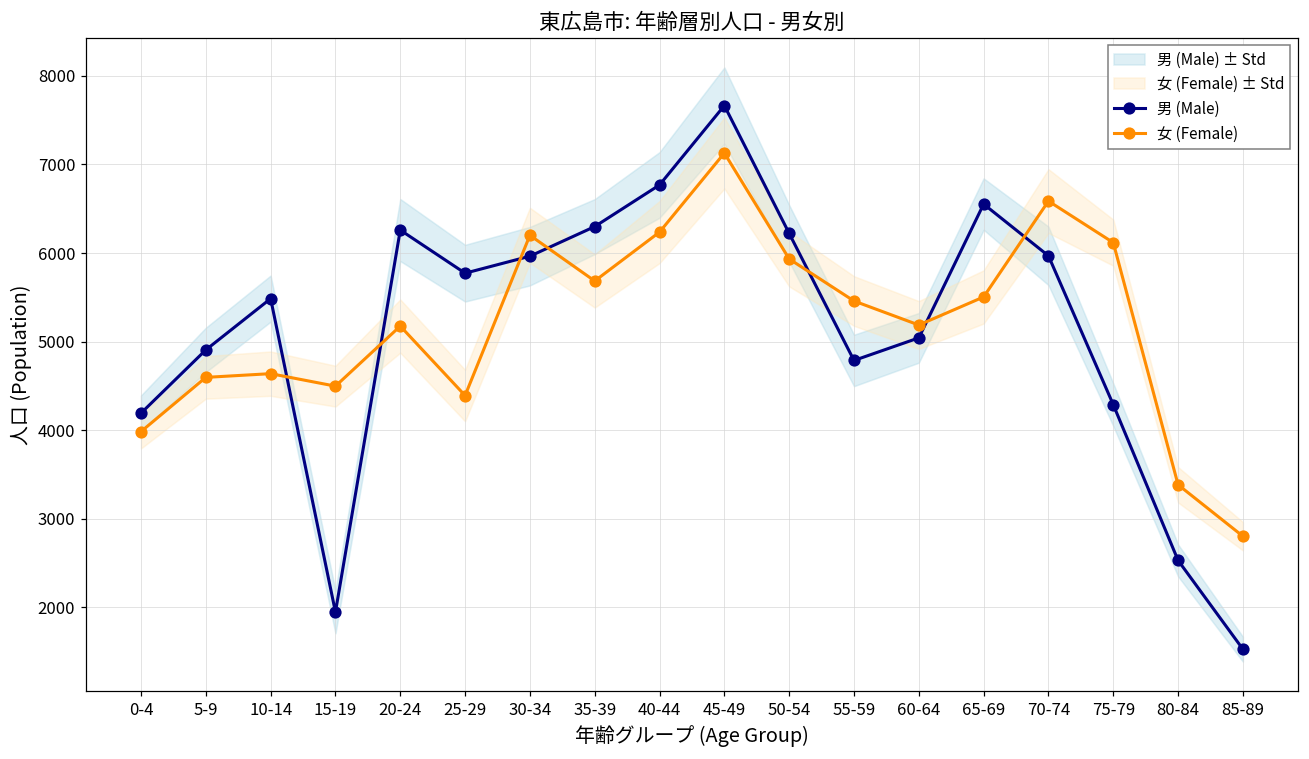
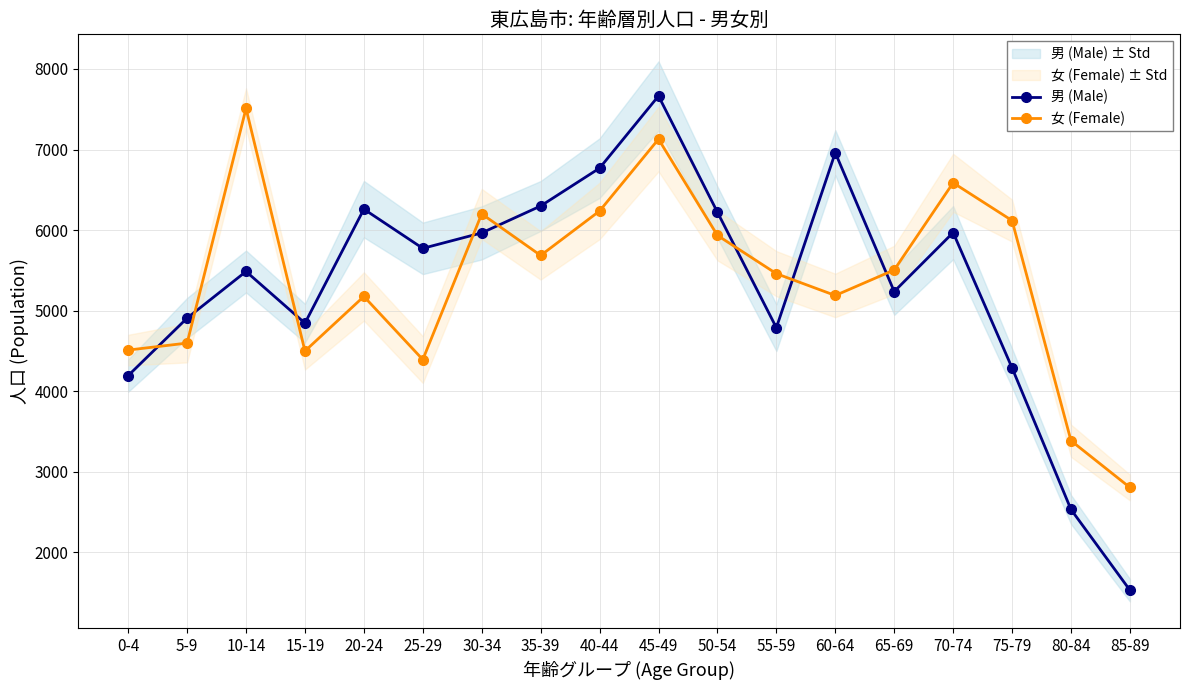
  {
    "男 (Male)": {
      "5-9": 4900,
      "10-14": 5500,
-     "15-19": 1900,
+     "15-19": 4800,
      "20-24": 6300,
      "25-29": 5800,
      "30-34": 6000,
      "35-39": 6300,
      "40-44": 6800,
      "45-49": 7700,
      "55-59": 4800,
-     "60-64": 5000,
-     "65-69": 6600,
+     "60-64": 7000,
+     "65-69": 5200,
      "70-74": 6000,
      "75-79": 4300,
      "80-84": 2500,
      "85-89": 1500
    },
    "女 (Female)": {
-     "0-4": 4000,
+     "0-4": 4500,
      "5-9": 4600,
-     "10-14": 4600,
+     "10-14": 7500,
      "15-19": 4500,
      "20-24": 5200,
      "25-29": 4400,
      "30-34": 6200,
      "35-39": 5700,
      "40-44": 6200,
      "45-49": 7100,
      "50-54": 5900,
      "55-59": 5500,
      "60-64": 5200,
      "70-74": 6600,
      "75-79": 6100,
      "80-84": 3400,
      "85-89": 2800
    }
  }
